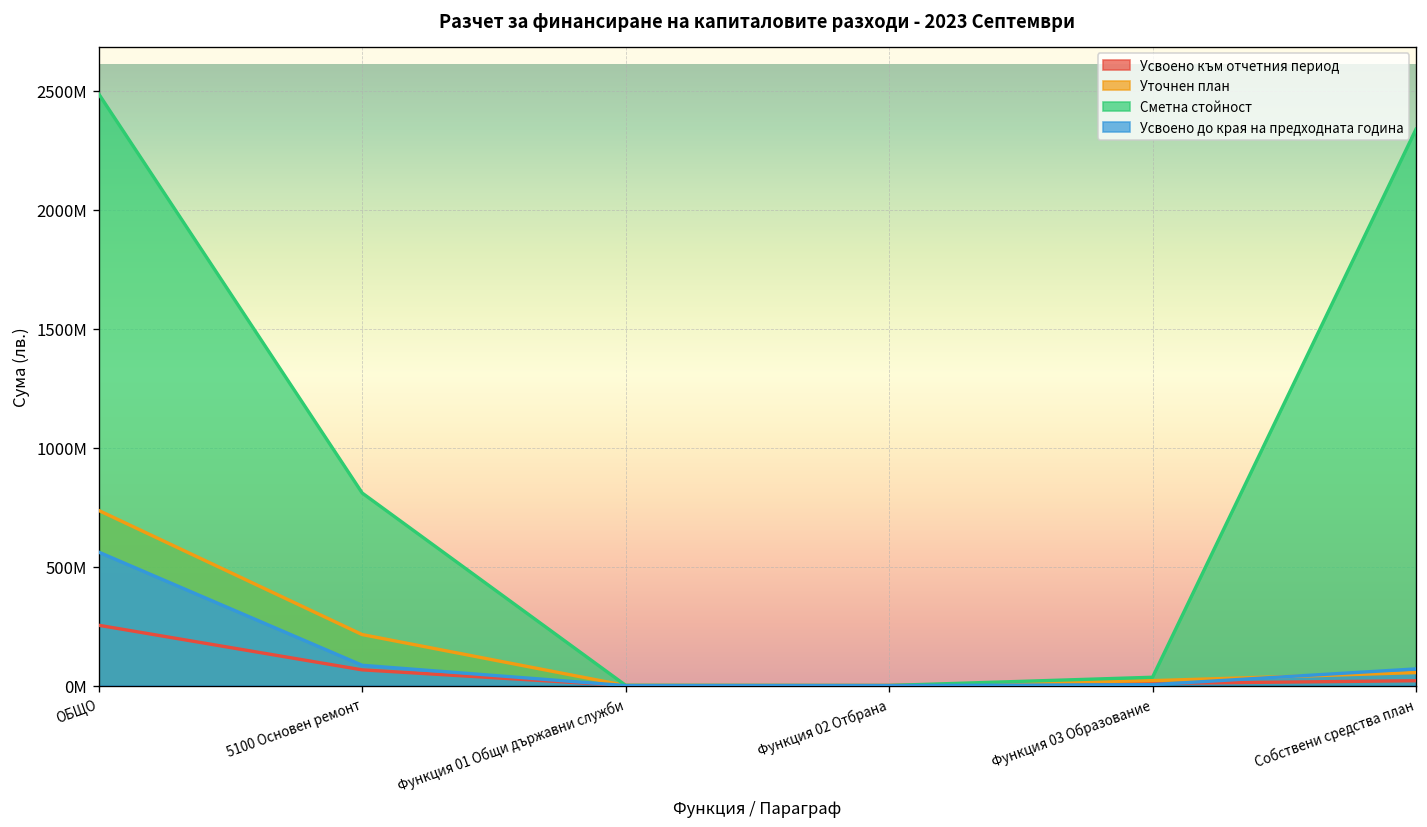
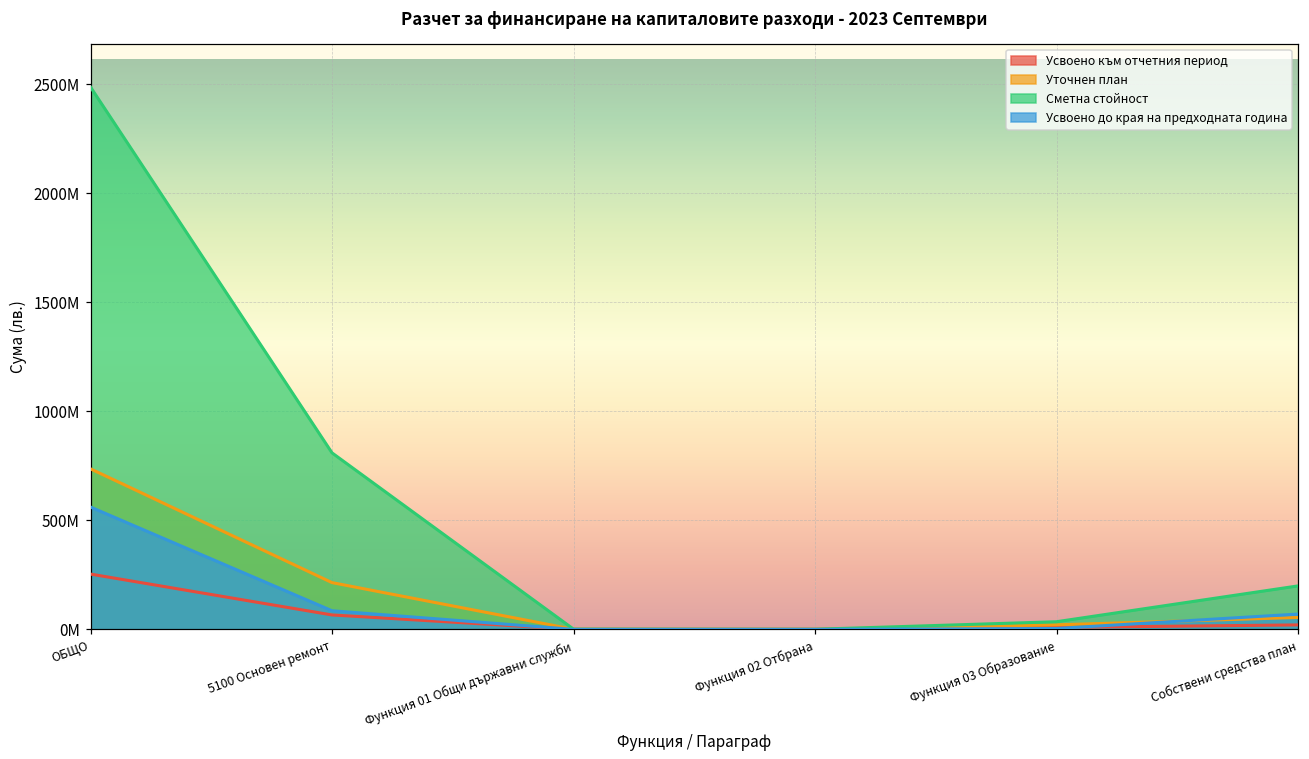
  {
    "Усвоено към отчетния период": {
      "ОБЩО": 250000000,
      "5100 Основен ремонт": 70000000,
      "Собствени средства план": 20000000
    },
    "Уточнен план": {
      "ОБЩО": 740000000,
      "5100 Основен ремонт": 210000000,
      "Собствени средства план": 50000000
    },
    "Сметна стойност": {
      "ОБЩО": 2490000000,
      "5100 Основен ремонт": 810000000,
      "Функция 03 Образование": 40000000,
-     "Собствени средства план": 2340000000
+     "Собствени средства план": 200000000
    },
    "Усвоено до края на предходната година": {
      "ОБЩО": 560000000,
      "5100 Основен ремонт": 90000000,
      "Собствени средства план": 70000000
    }
  }
